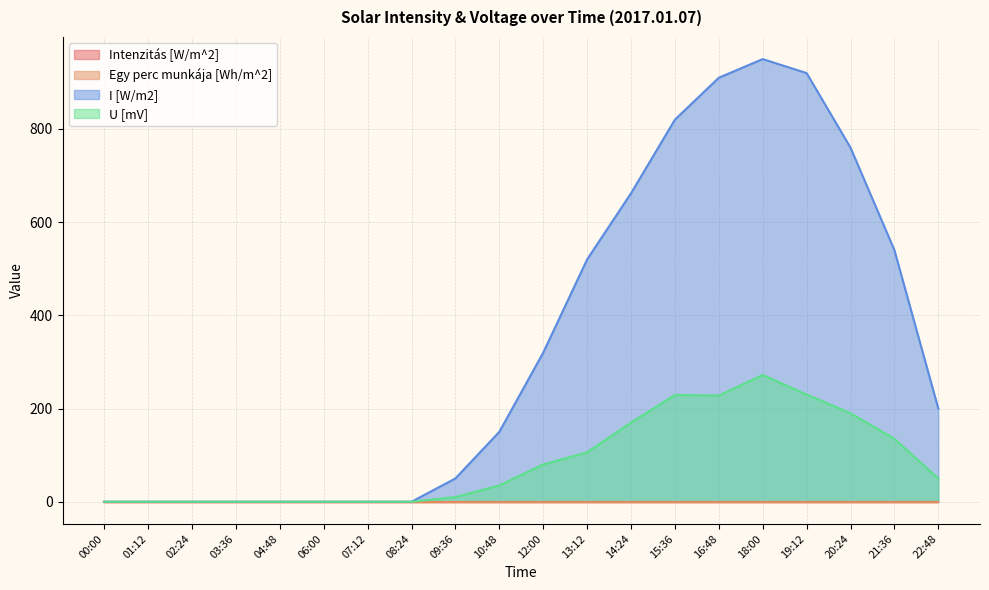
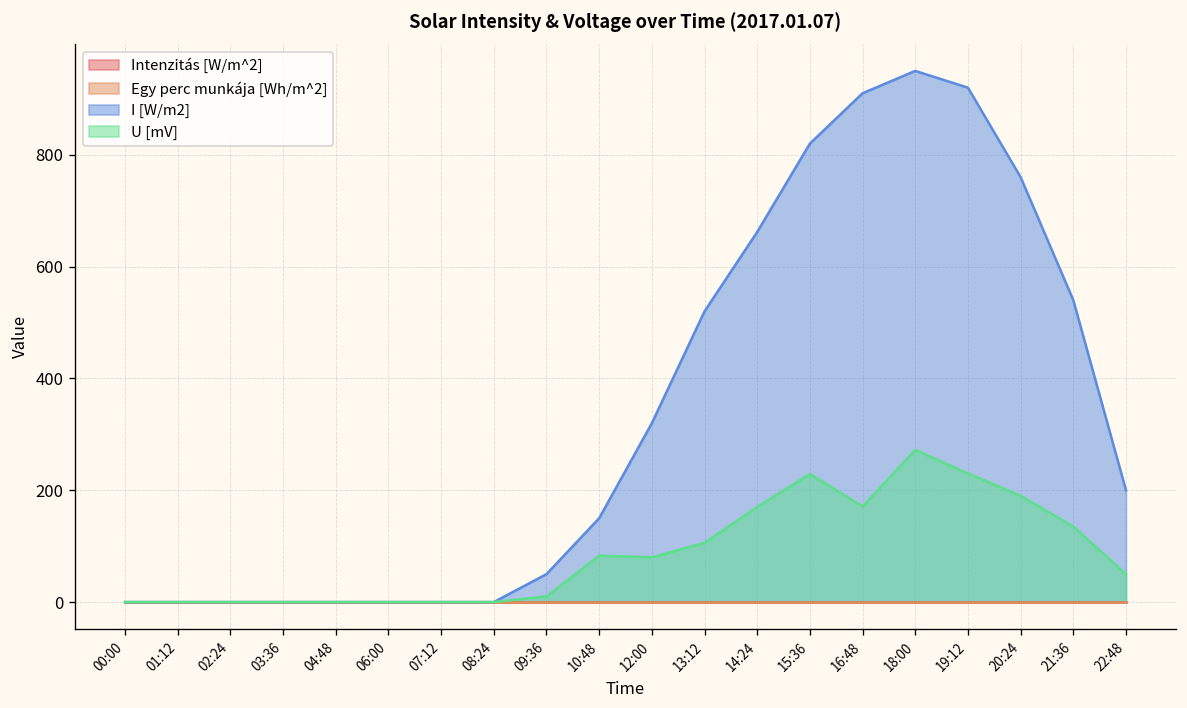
  {
    "Egy perc munkája [Wh/m^2]": {
      "09:36": 0,
      "10:48": 0,
      "12:00": 0,
      "13:12": 0,
      "14:24": 0,
      "15:36": 0,
      "16:48": 0,
      "18:00": 0,
      "19:12": 0,
      "20:24": 0,
      "21:36": 0,
      "22:48": 0
    },
    "I [W/m2]": {
      "09:36": 50,
      "10:48": 150,
      "12:00": 320,
      "13:12": 520,
      "14:24": 660,
      "15:36": 820,
      "16:48": 910,
      "18:00": 950,
      "19:12": 920,
      "20:24": 760,
      "21:36": 540,
      "22:48": 200
    },
    "U [mV]": {
      "09:36": 10,
-     "10:48": 40,
+     "10:48": 80,
      "12:00": 80,
      "13:12": 110,
      "14:24": 170,
      "15:36": 230,
-     "16:48": 230,
+     "16:48": 170,
      "18:00": 270,
      "19:12": 230,
      "20:24": 190,
      "21:36": 140,
      "22:48": 50
    }
  }
